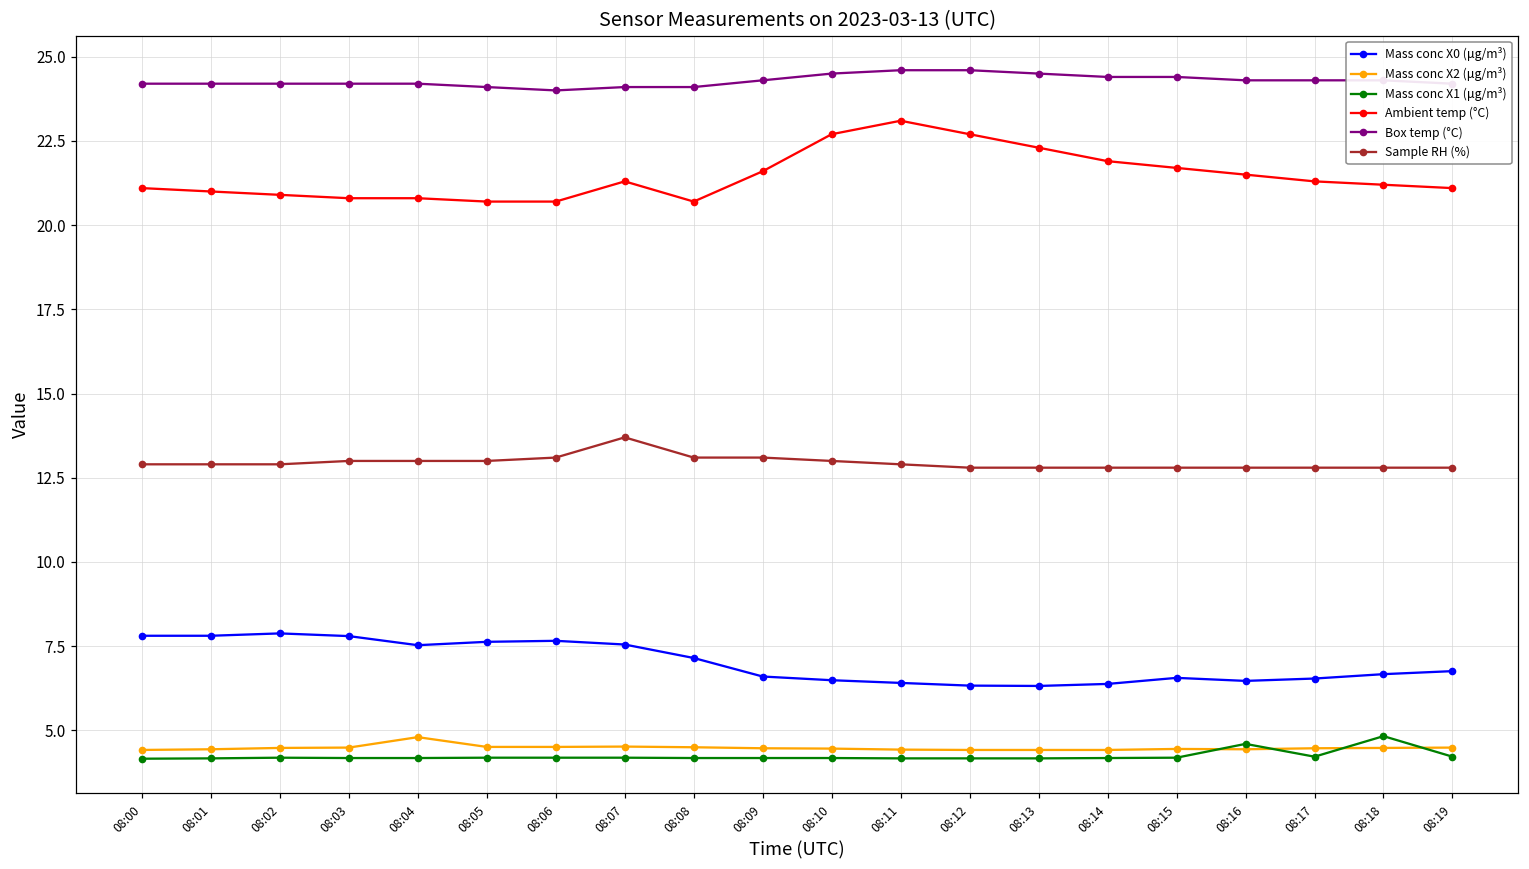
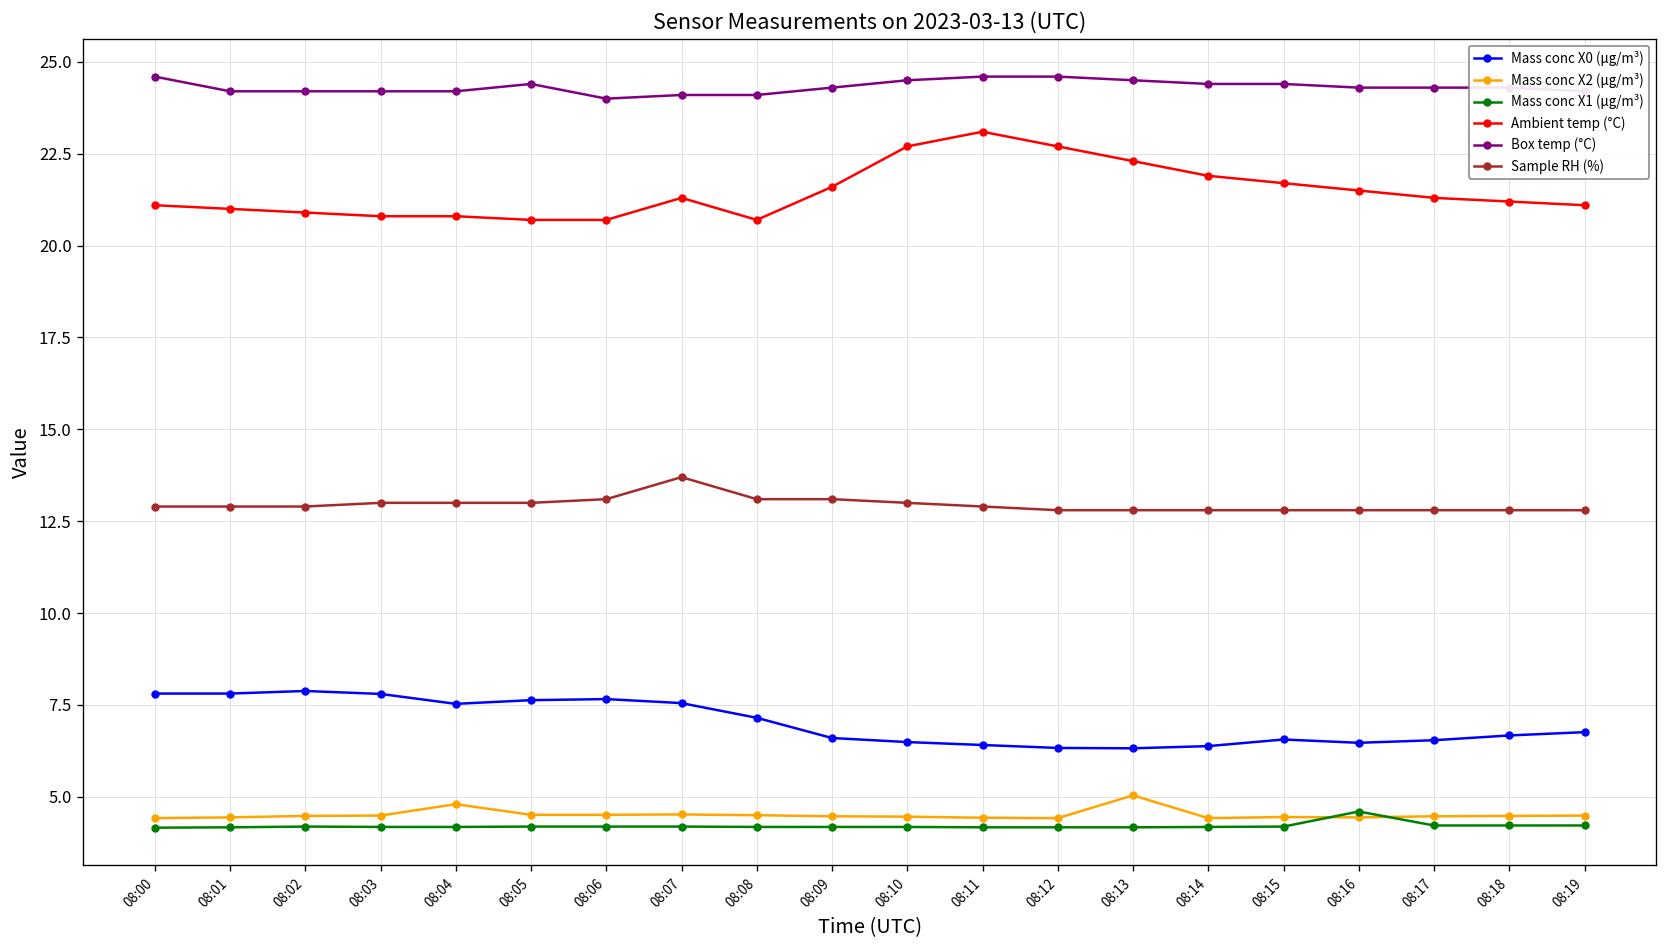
  {
    "Mass conc X0 (μg/m³)": {
      "08:00": 7.8,
      "08:01": 7.8,
      "08:02": 7.9,
      "08:03": 7.8,
      "08:04": 7.5,
      "08:05": 7.6,
      "08:06": 7.7,
      "08:07": 7.6,
      "08:08": 7.2,
      "08:09": 6.6,
      "08:10": 6.5,
      "08:11": 6.4,
      "08:12": 6.3,
      "08:13": 6.3,
      "08:14": 6.4,
      "08:15": 6.6,
      "08:16": 6.5,
      "08:17": 6.5,
      "08:18": 6.7,
      "08:19": 6.8
    },
    "Mass conc X2 (μg/m³)": {
      "08:00": 4.4,
      "08:01": 4.4,
      "08:02": 4.5,
      "08:03": 4.5,
      "08:04": 4.8,
      "08:05": 4.5,
      "08:06": 4.5,
      "08:07": 4.5,
      "08:08": 4.5,
      "08:09": 4.5,
      "08:10": 4.5,
      "08:11": 4.4,
      "08:12": 4.4,
-     "08:13": 4.4,
+     "08:13": 5.0,
      "08:14": 4.4,
      "08:15": 4.5,
      "08:16": 4.4,
      "08:17": 4.5,
      "08:18": 4.5,
      "08:19": 4.5
    },
    "Mass conc X1 (μg/m³)": {
      "08:00": 4.2,
      "08:01": 4.2,
      "08:02": 4.2,
      "08:03": 4.2,
      "08:04": 4.2,
      "08:05": 4.2,
      "08:06": 4.2,
      "08:07": 4.2,
      "08:08": 4.2,
      "08:09": 4.2,
      "08:10": 4.2,
      "08:11": 4.2,
      "08:12": 4.2,
      "08:13": 4.2,
      "08:14": 4.2,
      "08:15": 4.2,
      "08:16": 4.6,
      "08:17": 4.2,
-     "08:18": 4.8,
+     "08:18": 4.2,
      "08:19": 4.2
    },
    "Ambient temp (°C)": {
      "08:00": 21.1,
      "08:01": 21.0,
      "08:02": 20.9,
      "08:03": 20.8,
      "08:04": 20.8,
      "08:05": 20.7,
      "08:06": 20.7,
      "08:07": 21.3,
      "08:08": 20.7,
      "08:09": 21.6,
      "08:10": 22.7,
      "08:11": 23.1,
      "08:12": 22.7,
      "08:13": 22.3,
      "08:14": 21.9,
      "08:15": 21.7,
      "08:16": 21.5,
      "08:17": 21.3,
      "08:18": 21.2,
      "08:19": 21.1
    },
    "Box temp (°C)": {
-     "08:00": 24.2,
+     "08:00": 24.6,
      "08:01": 24.2,
      "08:02": 24.2,
      "08:03": 24.2,
      "08:04": 24.2,
-     "08:05": 24.1,
+     "08:05": 24.4,
      "08:06": 24.0,
      "08:07": 24.1,
      "08:08": 24.1,
      "08:09": 24.3,
      "08:10": 24.5,
      "08:11": 24.6,
      "08:12": 24.6,
      "08:13": 24.5,
      "08:14": 24.4,
      "08:15": 24.4,
      "08:16": 24.3,
      "08:17": 24.3
    },
    "Sample RH (%)": {
      "08:00": 12.9,
      "08:01": 12.9,
      "08:02": 12.9,
      "08:03": 13.0,
      "08:04": 13.0,
      "08:05": 13.0,
      "08:06": 13.1,
      "08:07": 13.7,
      "08:08": 13.1,
      "08:09": 13.1,
      "08:10": 13.0,
      "08:11": 12.9,
      "08:12": 12.8,
      "08:13": 12.8,
      "08:14": 12.8,
      "08:15": 12.8,
      "08:16": 12.8,
      "08:17": 12.8,
      "08:18": 12.8,
      "08:19": 12.8
    }
  }
